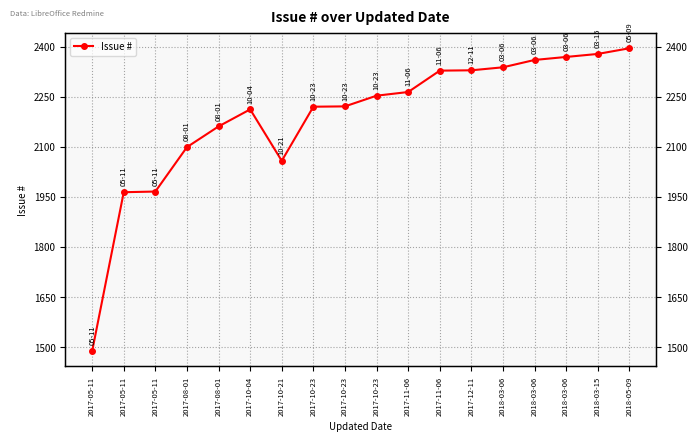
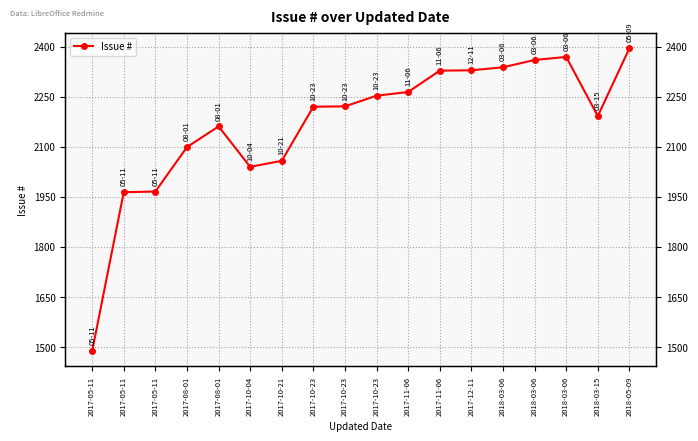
  {
-   "2017-10-04": 2210,
-   "2018-03-15": 2380
+   "2017-10-04": 2040,
+   "2018-03-15": 2190
  }
